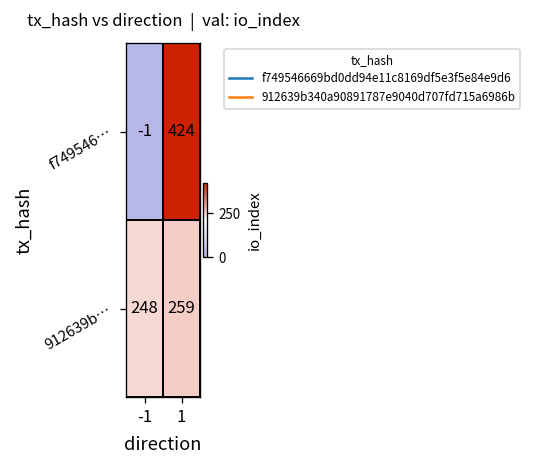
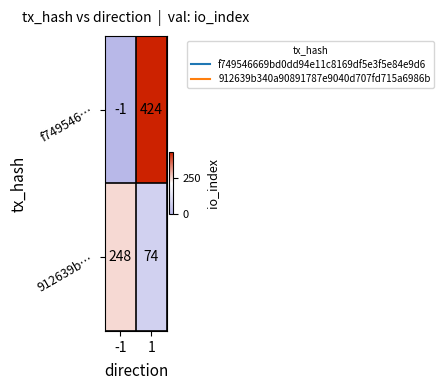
  {
    "f749546…": {
      "-1": -1,
      "1": 424
    },
    "912639b…": {
      "-1": 248,
-     "1": 259
+     "1": 74
    }
  }
